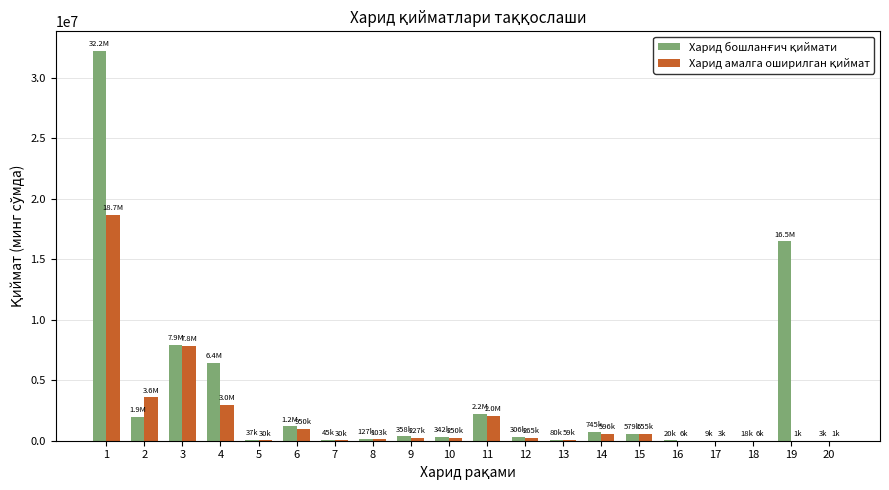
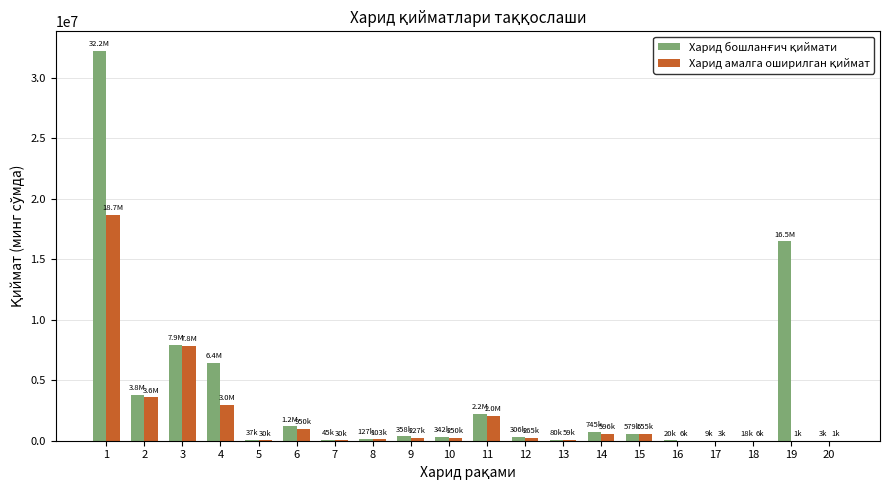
  {
    "Харид бошланғич қиймати": {
      "1": "32.2M",
-     "2": "1.9M",
+     "2": "3.8M",
      "4": "6.4M",
      "5": "37k",
      "6": "1.2M",
      "7": "45k",
      "13": "80k",
      "16": "20k",
      "17": "9k",
      "18": "18k",
      "19": "16.5M",
      "20": "3k"
    },
    "Харид амалга оширилган қиймат": {
      "1": "18.7M",
      "2": "3.6M",
      "4": "3.0M",
      "5": "30k",
      "6": "950k",
      "7": "30k",
      "13": "59k",
      "16": "6k",
      "17": "3k",
      "18": "6k",
      "19": "1k",
      "20": "1k"
    }
  }
